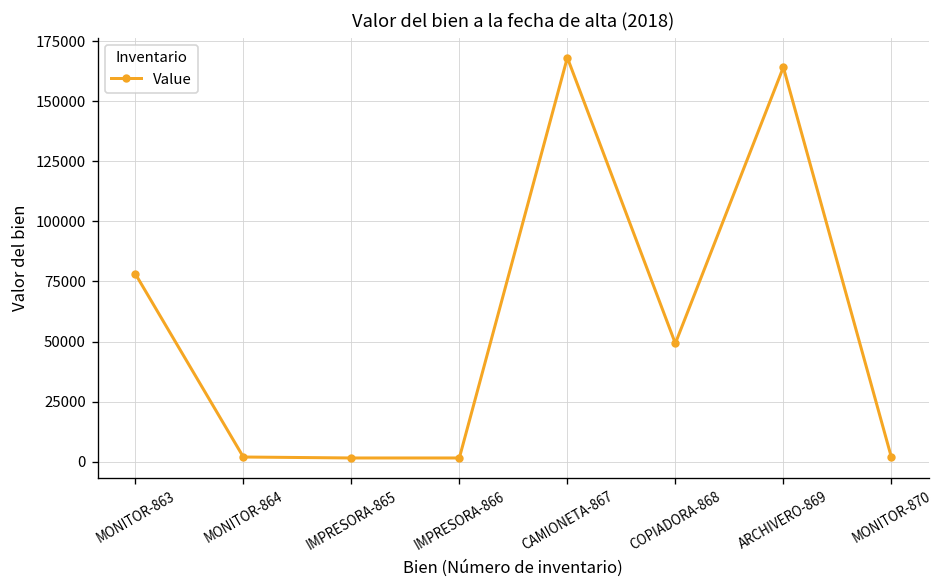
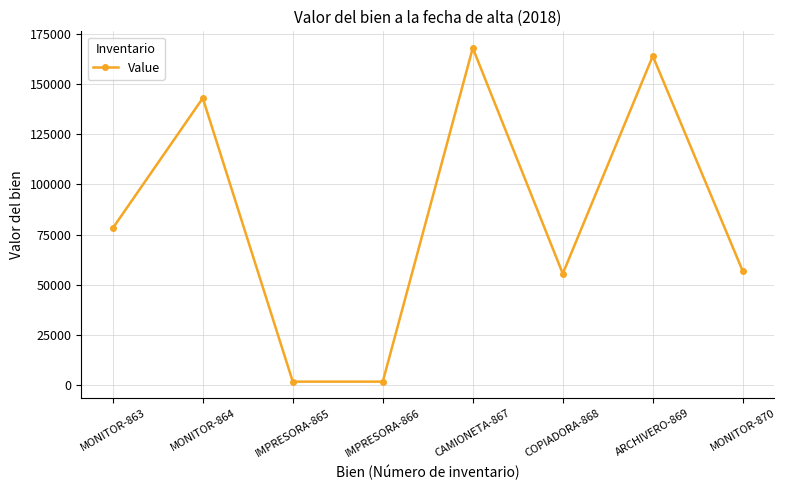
  {
    "MONITOR-863": 78000,
-   "MONITOR-864": 2000,
+   "MONITOR-864": 143000,
    "IMPRESORA-865": 2000,
    "IMPRESORA-866": 2000,
    "CAMIONETA-867": 168000,
-   "COPIADORA-868": 49000,
+   "COPIADORA-868": 55000,
    "ARCHIVERO-869": 164000,
-   "MONITOR-870": 2000
+   "MONITOR-870": 57000
  }
